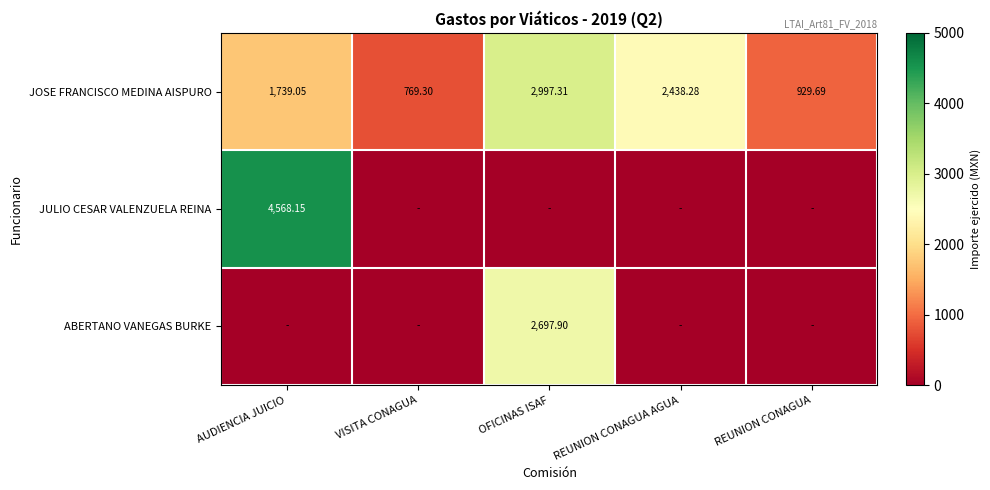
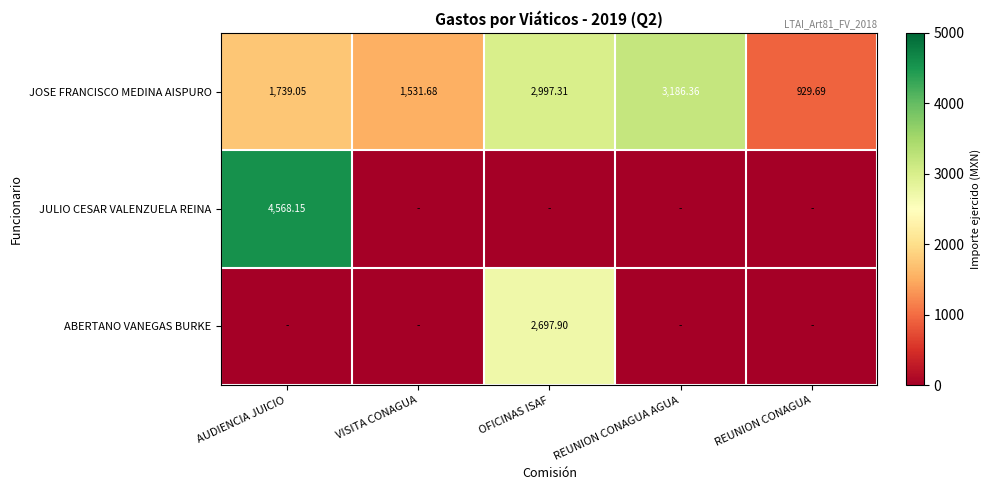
  {
    "JOSE FRANCISCO MEDINA AISPURO": {
      "AUDIENCIA JUICIO": "1,739.05",
-     "VISITA CONAGUA": "769.30",
+     "VISITA CONAGUA": "1,531.68",
      "OFICINAS ISAF": "2,997.31",
-     "REUNION CONAGUA AGUA": "2,438.28",
+     "REUNION CONAGUA AGUA": "3,186.36",
      "REUNION CONAGUA": "929.69"
    },
    "JULIO CESAR VALENZUELA REINA": {
      "AUDIENCIA JUICIO": "4,568.15"
    },
    "ABERTANO VANEGAS BURKE": {
      "OFICINAS ISAF": "2,697.90"
    }
  }
